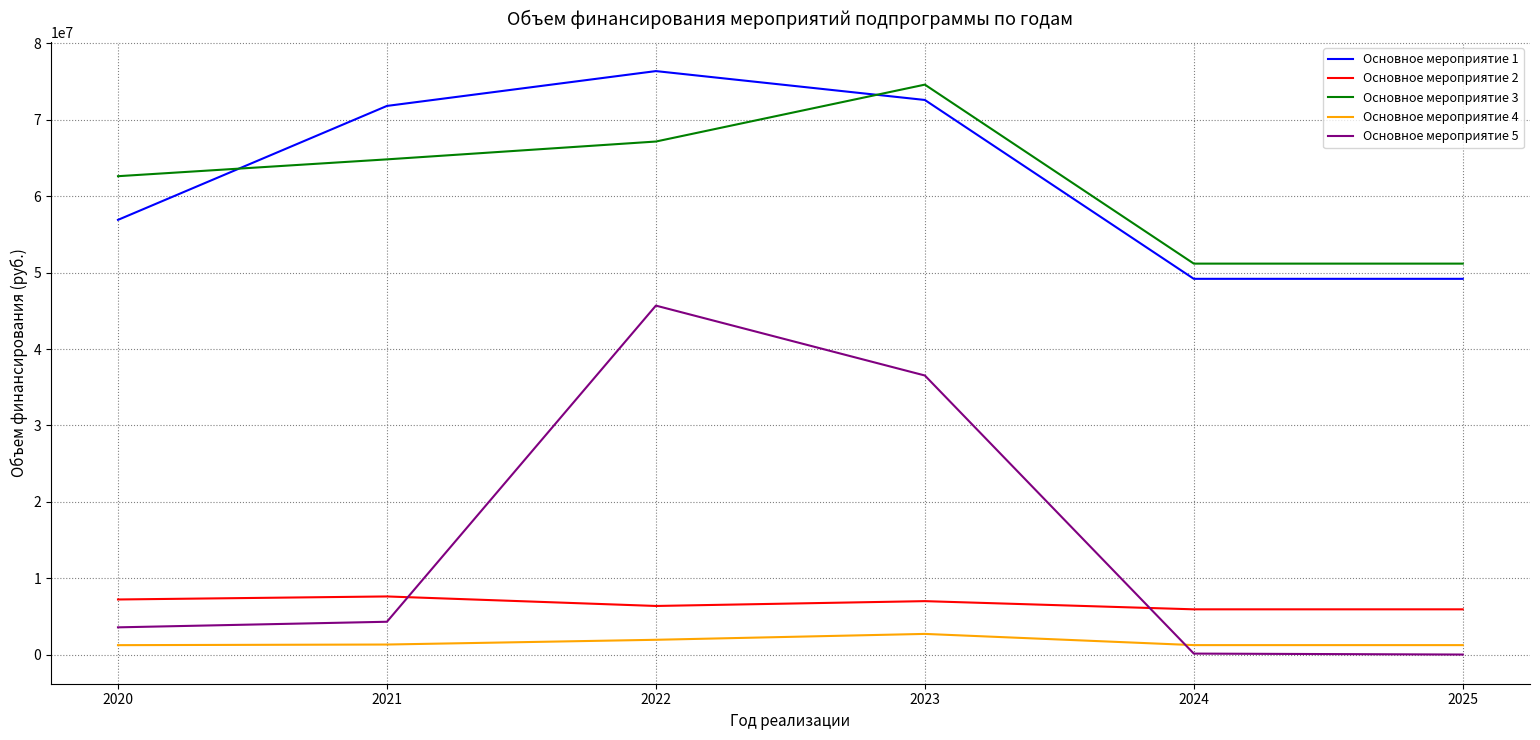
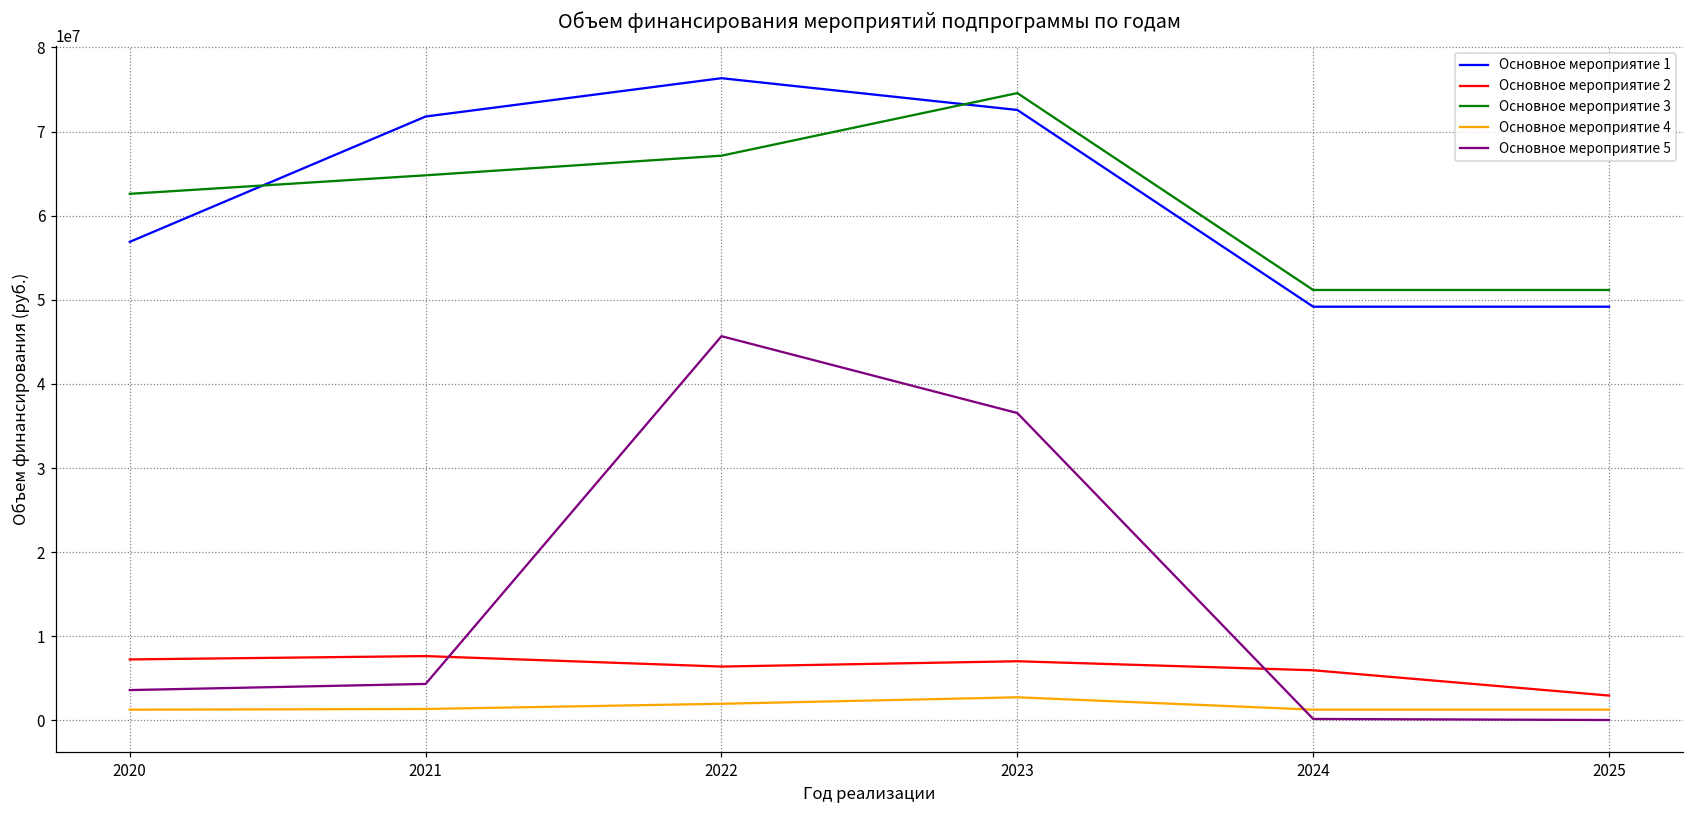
  {
    "Основное мероприятие 1": {
      "2020": 57000000,
      "2021": 72000000,
      "2022": 76000000,
      "2023": 73000000,
      "2024": 49000000,
      "2025": 49000000
    },
    "Основное мероприятие 2": {
      "2020": 7000000,
      "2021": 8000000,
      "2022": 6000000,
      "2023": 7000000,
      "2024": 6000000,
-     "2025": 6000000
+     "2025": 3000000
    },
    "Основное мероприятие 3": {
      "2020": 63000000,
      "2021": 65000000,
      "2022": 67000000,
      "2023": 75000000,
      "2024": 51000000,
      "2025": 51000000
    },
    "Основное мероприятие 4": {
      "2020": 1000000,
      "2021": 1000000,
      "2022": 2000000,
      "2023": 3000000,
      "2024": 1000000,
      "2025": 1000000
    },
    "Основное мероприятие 5": {
      "2020": 4000000,
      "2021": 4000000,
      "2022": 46000000,
      "2023": 37000000,
      "2024": 0,
      "2025": 0
    }
  }
